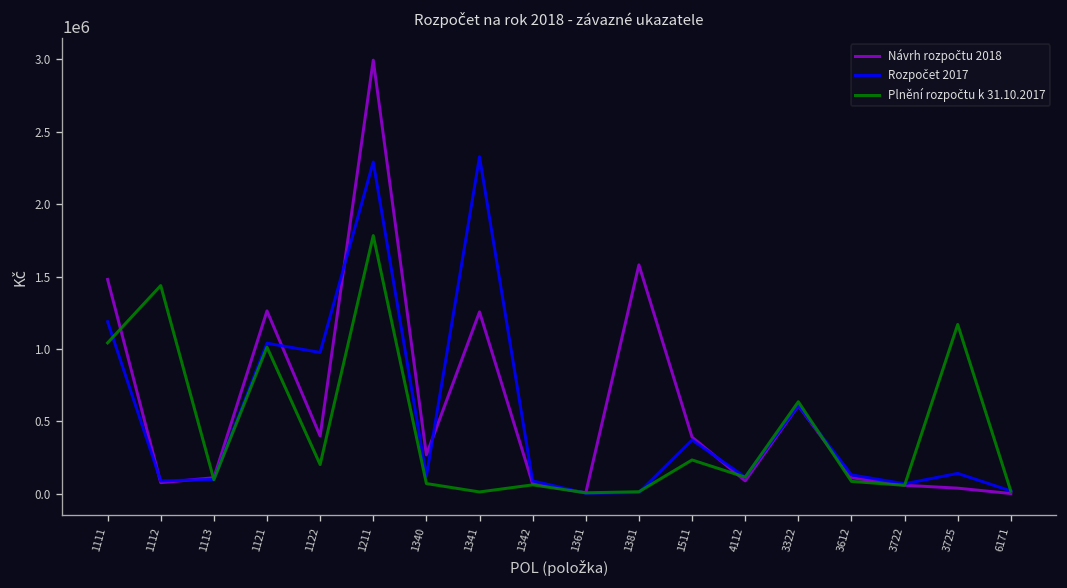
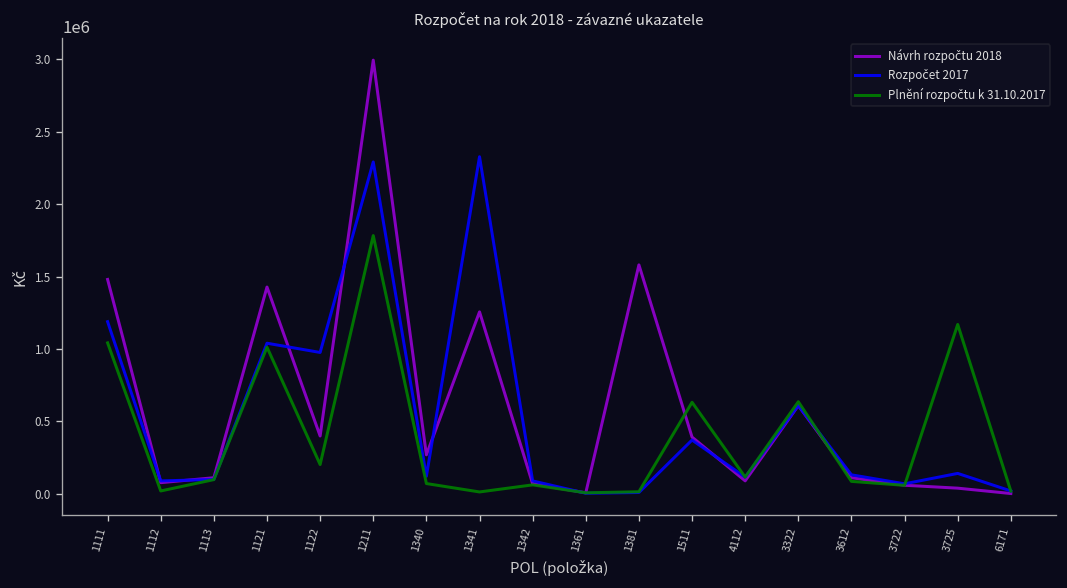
  {
    "Návrh rozpočtu 2018": {
      "1111": 1480000,
-     "1121": 1260000,
+     "1121": 1430000,
      "1122": 400000,
      "1211": 2990000,
      "1340": 270000,
      "1341": 1260000,
      "1381": 1580000,
      "4112": 90000,
      "3725": 40000
    },
    "Rozpočet 2017": {
      "1111": 1190000,
      "1121": 1040000,
      "1122": 980000,
      "1211": 2290000,
      "1340": 120000,
      "1341": 2330000,
      "3725": 140000
    },
    "Plnění rozpočtu k 31.10.2017": {
      "1111": 1040000,
-     "1112": 1440000,
+     "1112": 20000,
      "1121": 1010000,
      "1122": 200000,
      "1211": 1780000,
      "1340": 70000,
      "1341": 10000,
-     "1511": 230000,
+     "1511": 630000,
      "3322": 640000,
      "3612": 90000,
      "3725": 1170000
    }
  }
